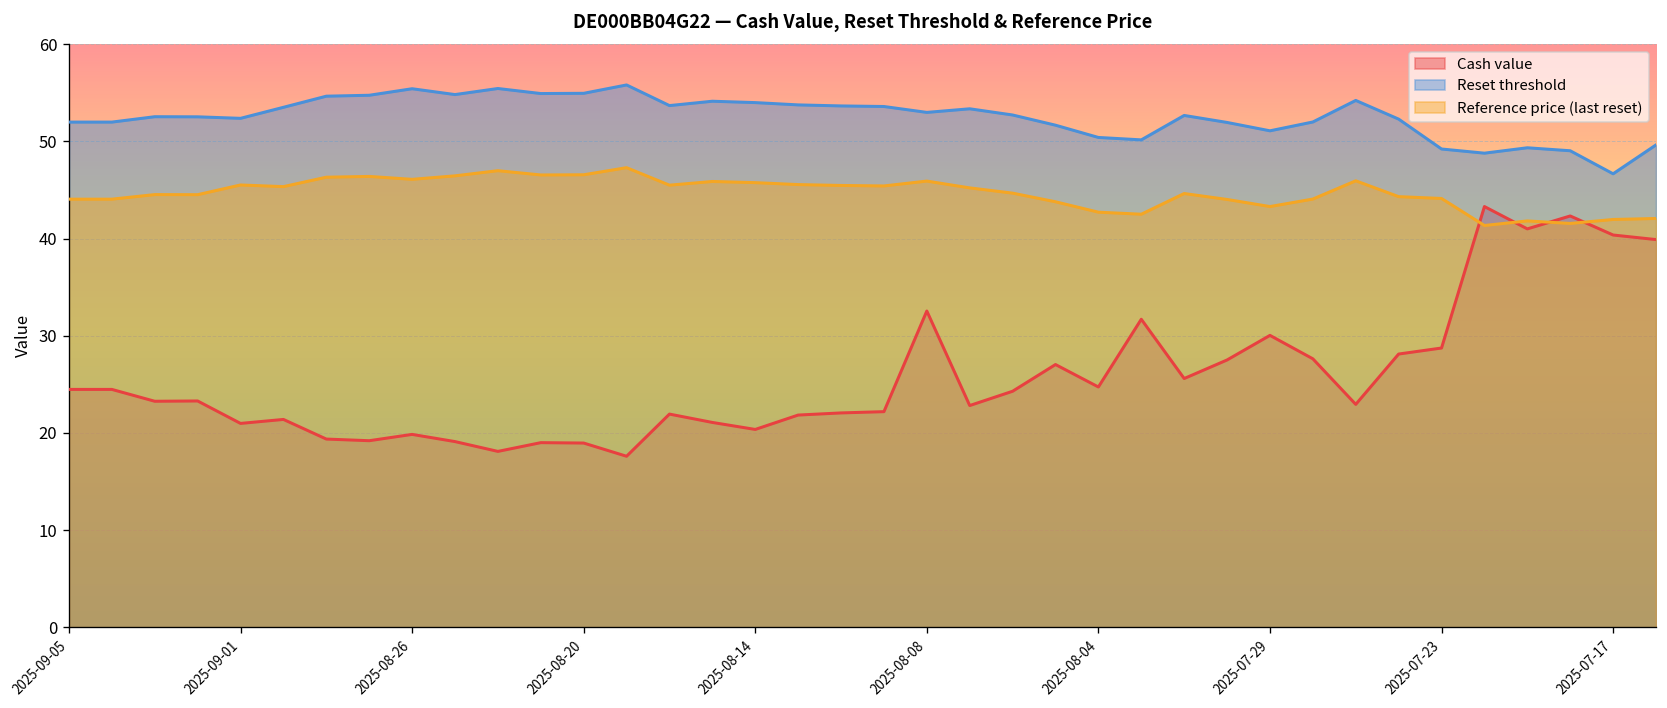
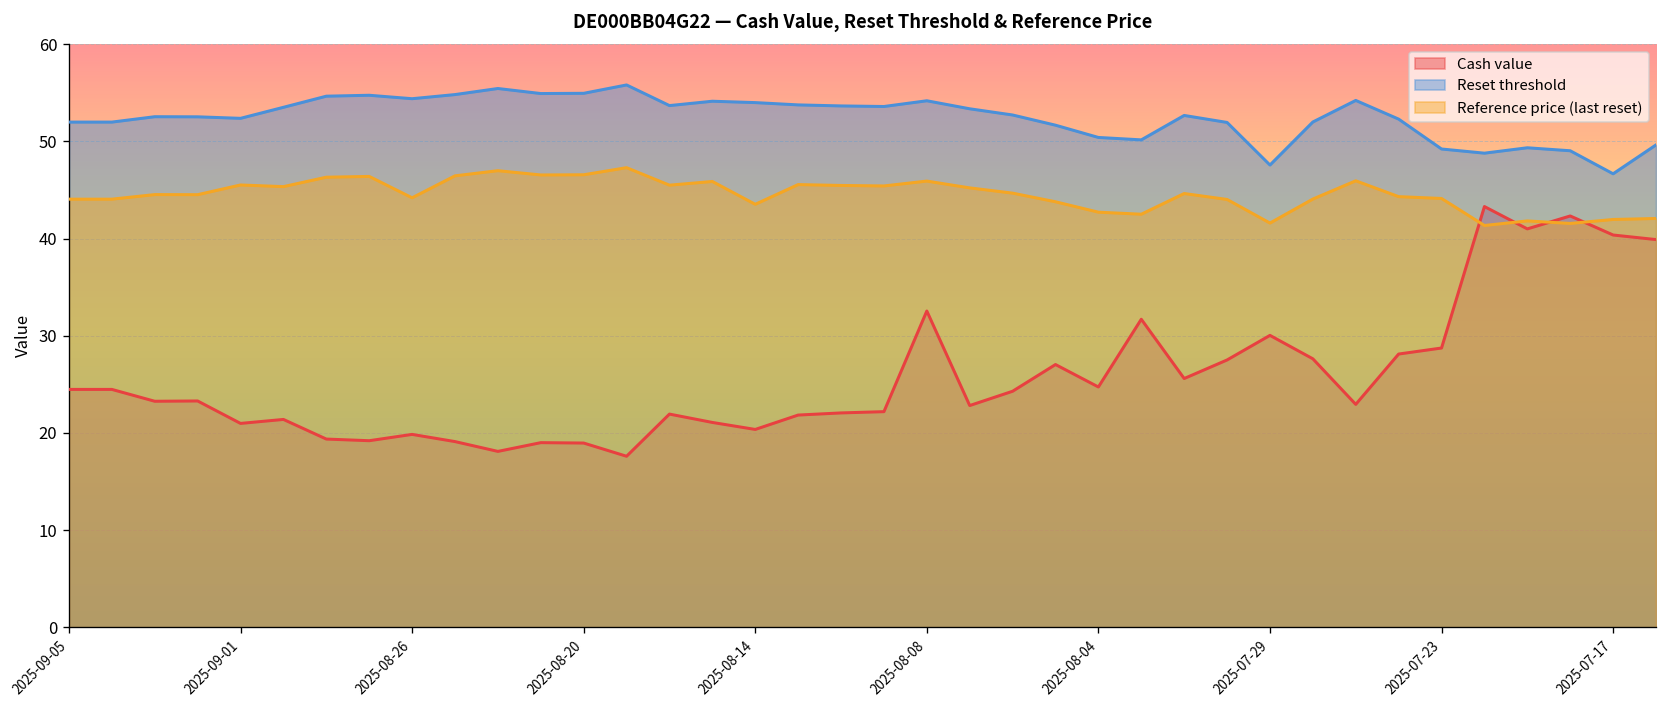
  {
    "Cash value": {
      "2025-09-05": 24,
      "2025-09-01": 21,
      "2025-08-26": 20,
      "2025-08-20": 19,
      "2025-08-14": 20,
      "2025-08-08": 33,
      "2025-08-04": 25,
      "2025-07-29": 30,
      "2025-07-23": 29,
      "2025-07-17": 40
    },
    "Reset threshold": {
      "2025-09-05": 52,
      "2025-09-01": 52,
-     "2025-08-26": 55,
+     "2025-08-26": 54,
      "2025-08-20": 55,
      "2025-08-14": 54,
-     "2025-08-08": 53,
+     "2025-08-08": 54,
      "2025-08-04": 50,
-     "2025-07-29": 51,
+     "2025-07-29": 48,
      "2025-07-23": 49,
      "2025-07-17": 47
    },
    "Reference price (last reset)": {
      "2025-09-05": 44,
      "2025-09-01": 46,
-     "2025-08-26": 46,
+     "2025-08-26": 44,
      "2025-08-20": 47,
-     "2025-08-14": 46,
+     "2025-08-14": 44,
      "2025-08-08": 46,
      "2025-08-04": 43,
-     "2025-07-29": 43,
+     "2025-07-29": 42,
      "2025-07-23": 44,
      "2025-07-17": 42
    }
  }
